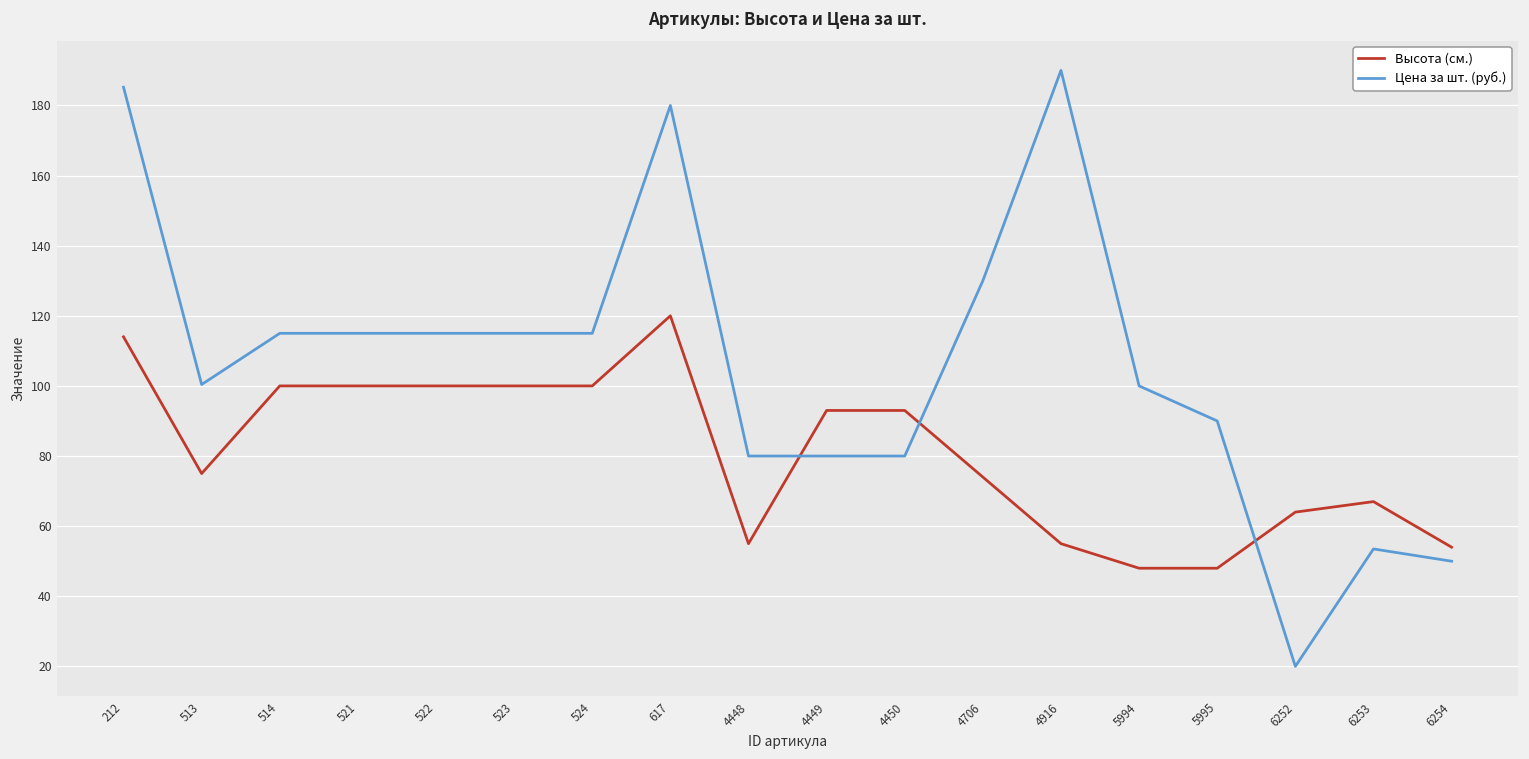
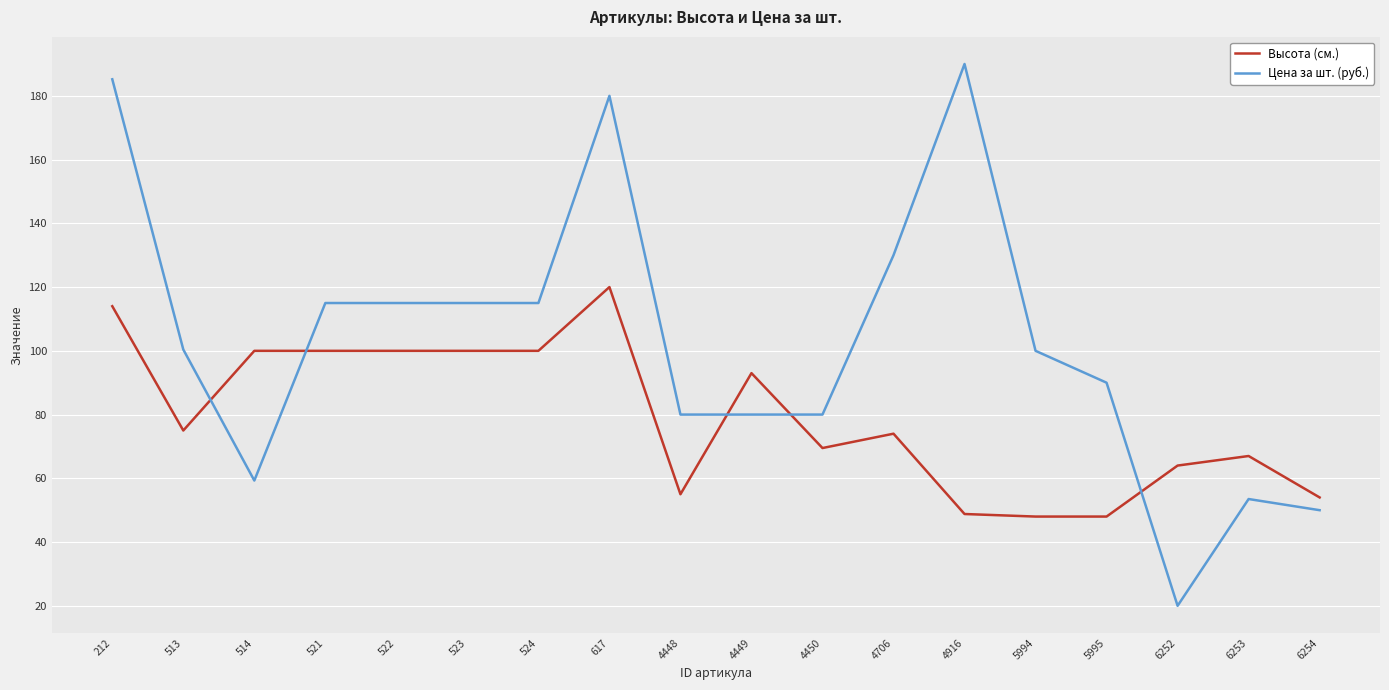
  {
    "Высота (см.)": {
      "212": 114,
      "513": 75,
      "514": 100,
      "521": 100,
      "522": 100,
      "523": 100,
      "524": 100,
      "617": 120,
      "4448": 55,
      "4449": 93,
-     "4450": 93,
+     "4450": 70,
      "4706": 74,
-     "4916": 55,
+     "4916": 49,
      "5994": 48,
      "5995": 48,
      "6252": 64,
      "6253": 67,
      "6254": 54
    },
    "Цена за шт. (руб.)": {
      "212": 185,
      "513": 100,
-     "514": 115,
+     "514": 59,
      "521": 115,
      "522": 115,
      "523": 115,
      "524": 115,
      "617": 180,
      "4448": 80,
      "4449": 80,
      "4450": 80,
      "4706": 130,
      "4916": 190,
      "5994": 100,
      "5995": 90,
      "6252": 20,
      "6253": 54,
      "6254": 50
    }
  }
